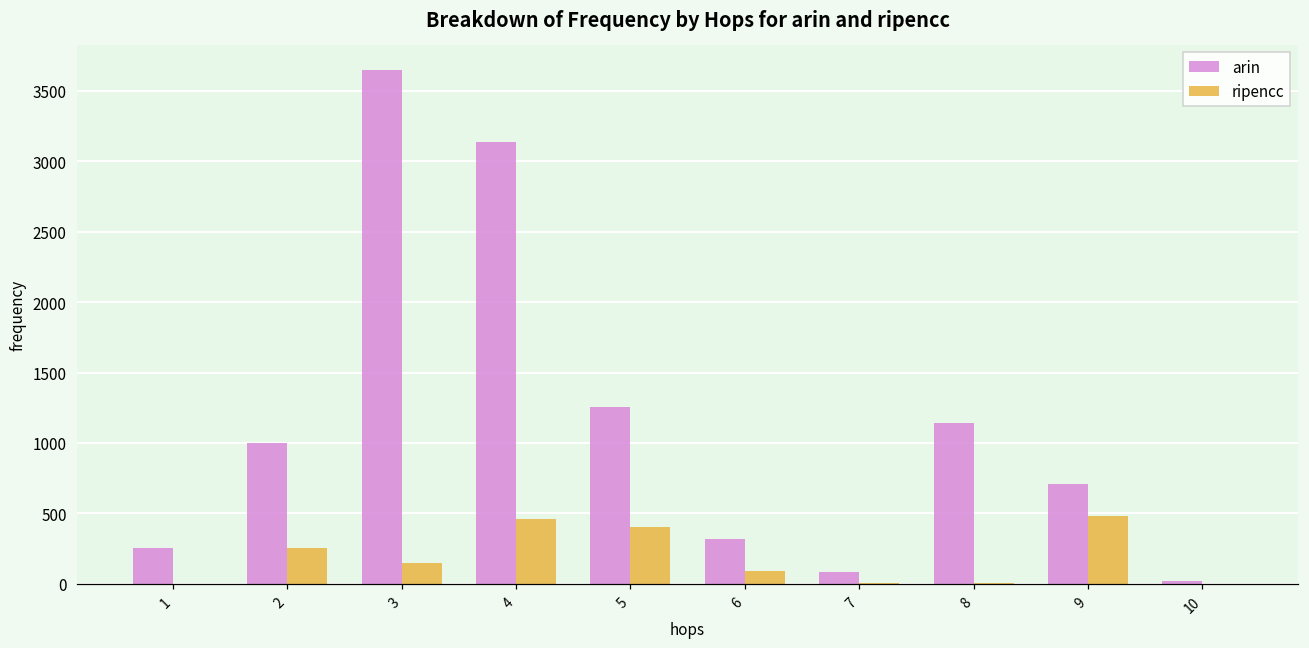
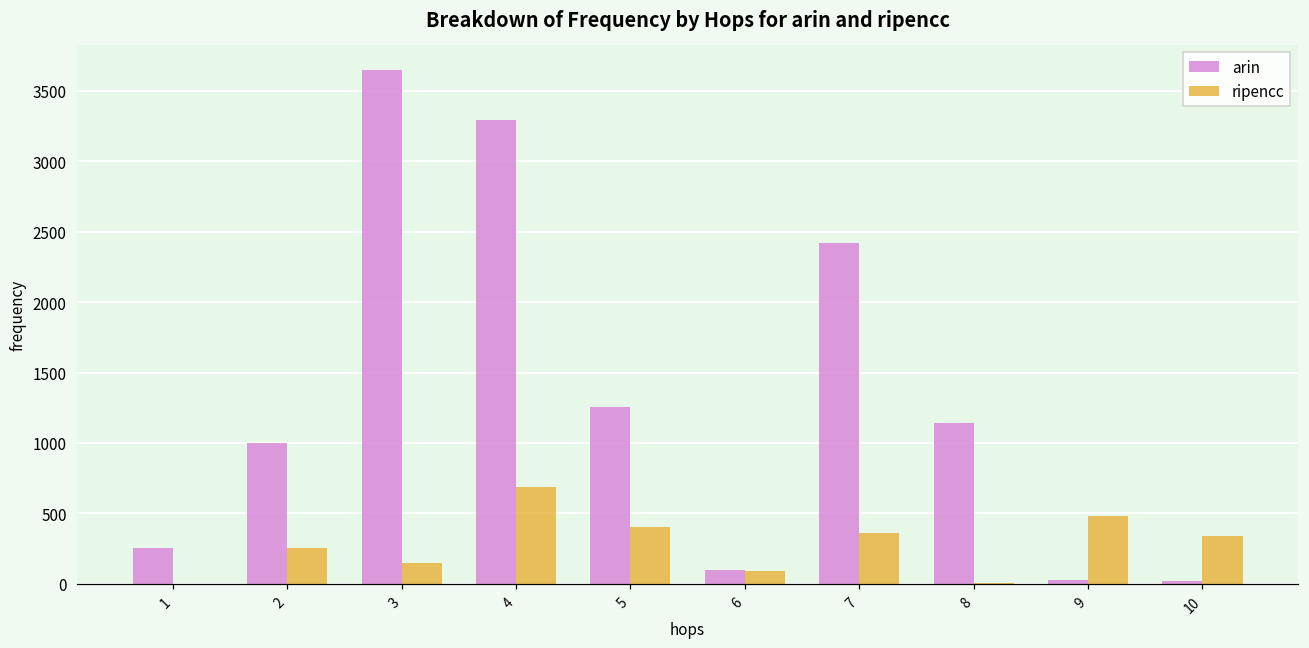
  {
    "arin": {
      "1": 260,
      "2": 1000,
      "3": 3650,
-     "4": 3140,
+     "4": 3300,
      "5": 1250,
-     "6": 320,
-     "7": 80,
+     "6": 100,
+     "7": 2420,
      "8": 1150,
-     "9": 710,
+     "9": 30,
      "10": 20
    },
    "ripencc": {
      "1": 0,
      "2": 260,
      "3": 150,
-     "4": 460,
+     "4": 690,
      "5": 410,
      "6": 90,
-     "7": 10,
+     "7": 360,
      "9": 480,
-     "10": 0
+     "10": 340
    }
  }
